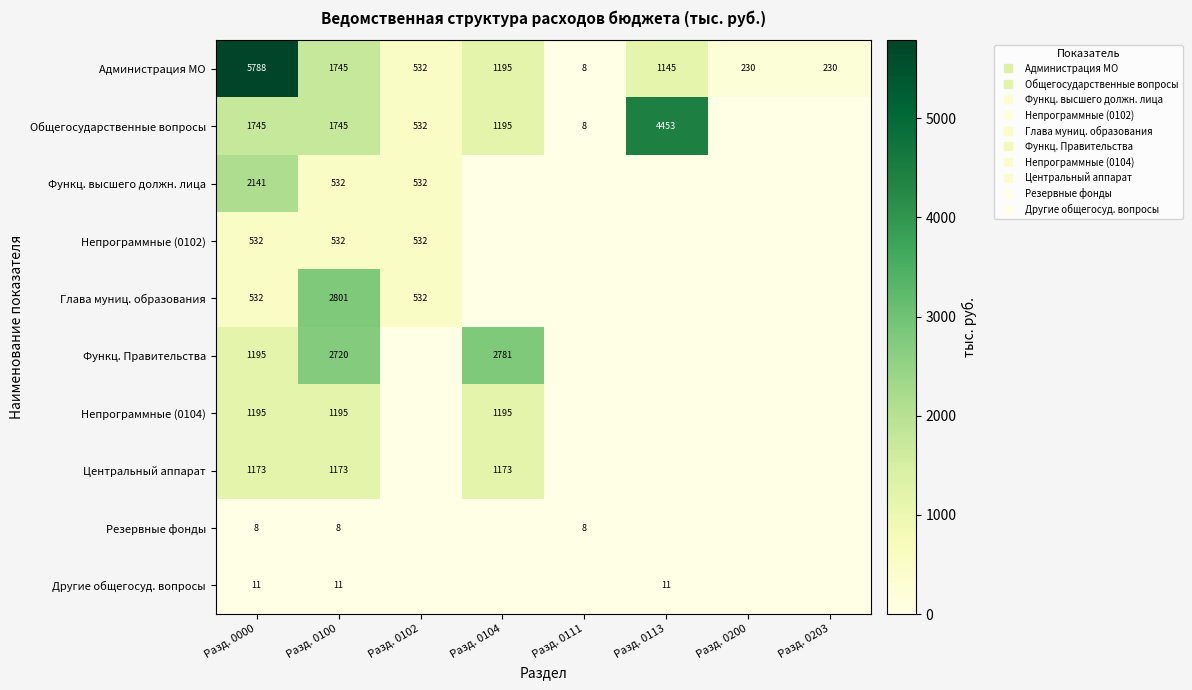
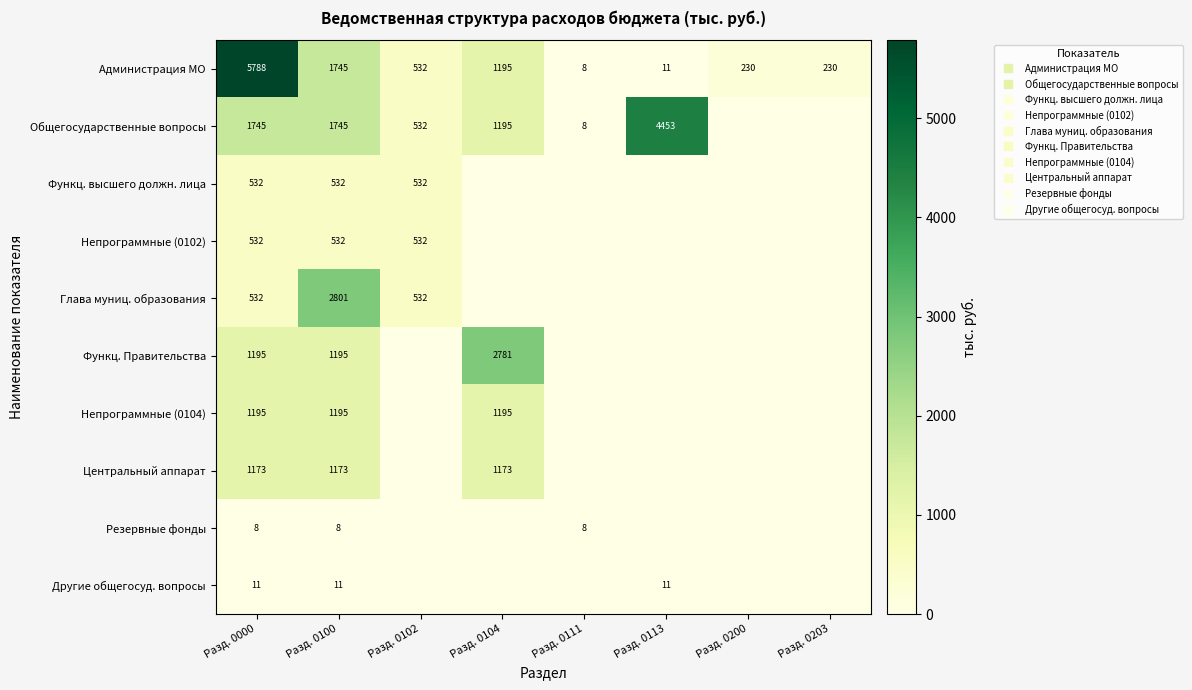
  {
    "Администрация МО": {
      "Разд. 0000": 5788,
      "Разд. 0100": 1745,
      "Разд. 0102": 532,
      "Разд. 0104": 1195,
      "Разд. 0111": 8,
-     "Разд. 0113": 1145,
+     "Разд. 0113": 11,
      "Разд. 0200": 230,
      "Разд. 0203": 230
    },
    "Общегосударственные вопросы": {
      "Разд. 0000": 1745,
      "Разд. 0100": 1745,
      "Разд. 0102": 532,
      "Разд. 0104": 1195,
      "Разд. 0111": 8,
      "Разд. 0113": 4453
    },
    "Функц. высшего должн. лица": {
-     "Разд. 0000": 2141,
+     "Разд. 0000": 532,
      "Разд. 0100": 532,
      "Разд. 0102": 532
    },
    "Непрограммные (0102)": {
      "Разд. 0000": 532,
      "Разд. 0100": 532,
      "Разд. 0102": 532
    },
    "Глава муниц. образования": {
      "Разд. 0000": 532,
      "Разд. 0100": 2801,
      "Разд. 0102": 532
    },
    "Функц. Правительства": {
      "Разд. 0000": 1195,
-     "Разд. 0100": 2720,
+     "Разд. 0100": 1195,
      "Разд. 0104": 2781
    },
    "Непрограммные (0104)": {
      "Разд. 0000": 1195,
      "Разд. 0100": 1195,
      "Разд. 0104": 1195
    },
    "Центральный аппарат": {
      "Разд. 0000": 1173,
      "Разд. 0100": 1173,
      "Разд. 0104": 1173
    },
    "Резервные фонды": {
      "Разд. 0000": 8,
      "Разд. 0100": 8,
      "Разд. 0111": 8
    },
    "Другие общегосуд. вопросы": {
      "Разд. 0000": 11,
      "Разд. 0100": 11,
      "Разд. 0113": 11
    }
  }
